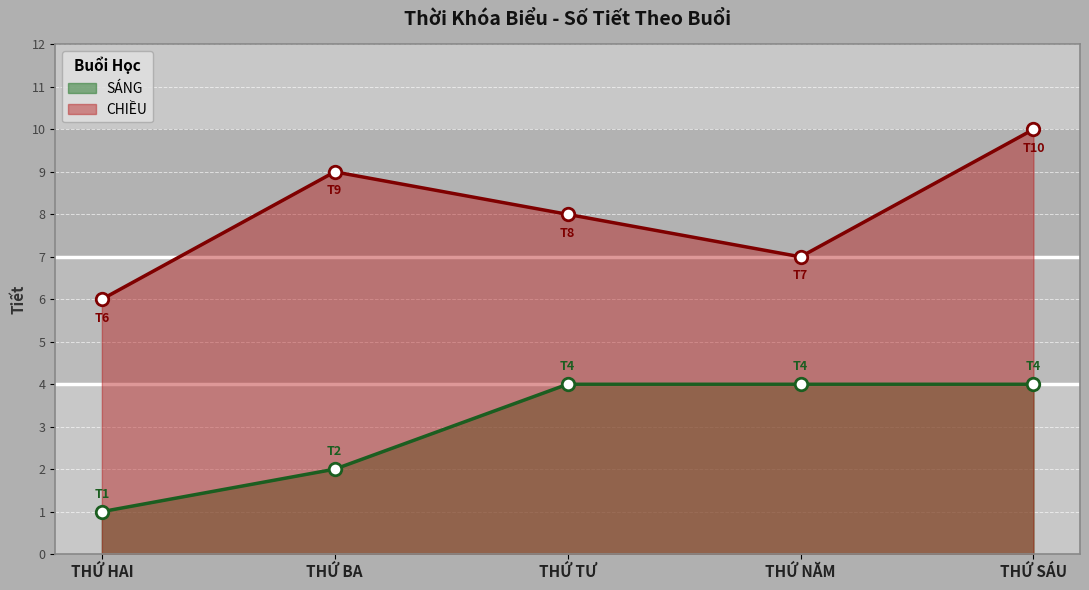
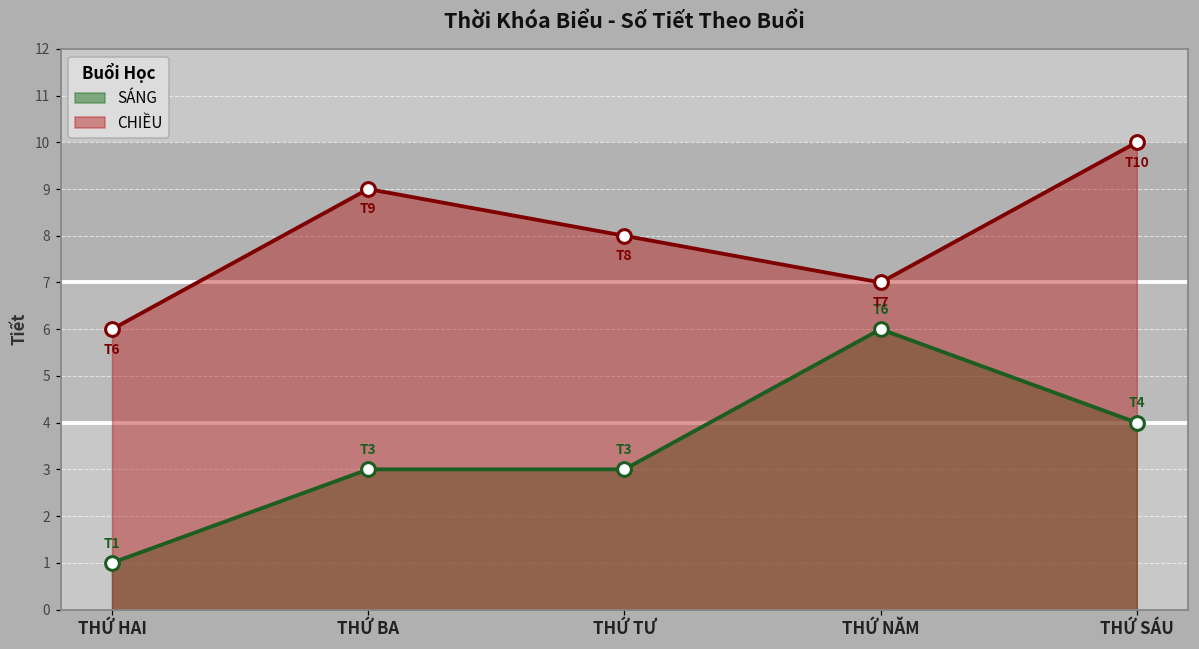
  {
    "SÁNG": {
-     "THỨ BA": 2,
-     "THỨ TƯ": 4,
-     "THỨ NĂM": 4
+     "THỨ BA": 3,
+     "THỨ TƯ": 3,
+     "THỨ NĂM": 6
    },
    "CHIỀU": {
      "THỨ HAI": 6.0,
      "THỨ BA": 9.0,
      "THỨ TƯ": 8.0,
      "THỨ NĂM": 7.0,
      "THỨ SÁU": 10.0
    }
  }
